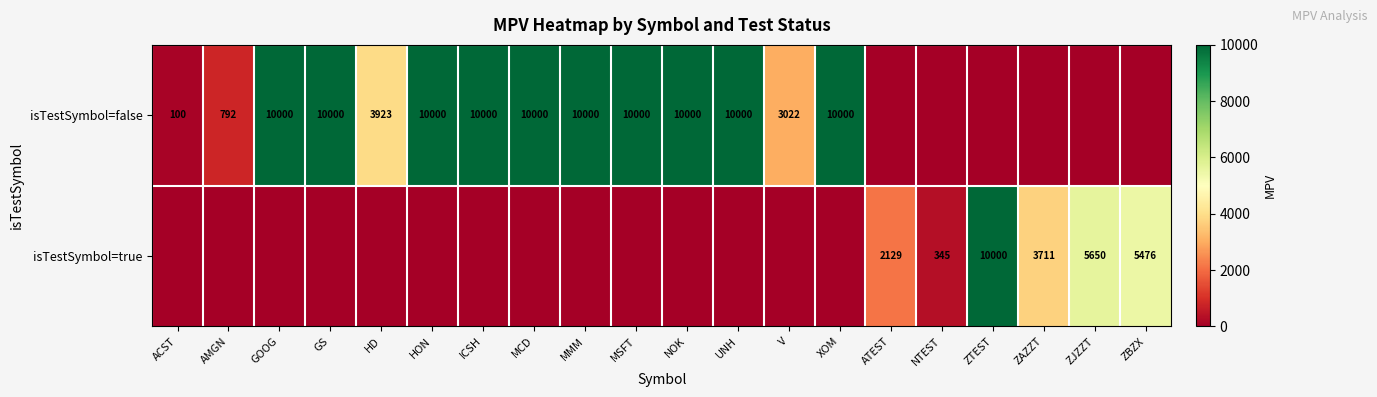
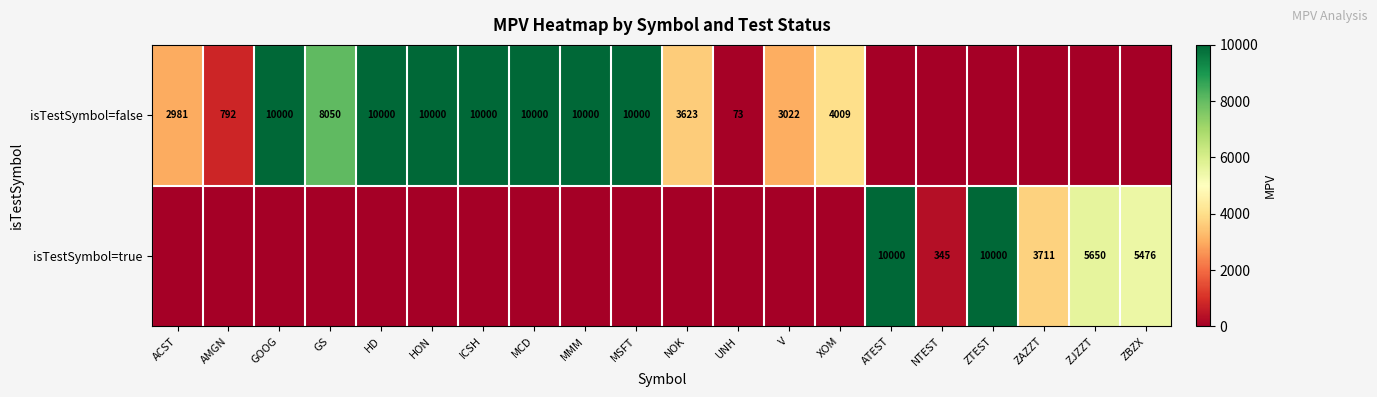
  {
    "isTestSymbol=false": {
-     "ACST": 100,
+     "ACST": 2981,
      "AMGN": 792,
      "GOOG": 10000,
-     "GS": 10000,
-     "HD": 3923,
+     "GS": 8050,
+     "HD": 10000,
      "HON": 10000,
      "ICSH": 10000,
      "MCD": 10000,
      "MMM": 10000,
      "MSFT": 10000,
-     "NOK": 10000,
-     "UNH": 10000,
+     "NOK": 3623,
+     "UNH": 73,
      "V": 3022,
-     "XOM": 10000
+     "XOM": 4009
    },
    "isTestSymbol=true": {
-     "ATEST": 2129,
+     "ATEST": 10000,
      "NTEST": 345,
      "ZTEST": 10000,
      "ZAZZT": 3711,
      "ZJZZT": 5650,
      "ZBZX": 5476
    }
  }
